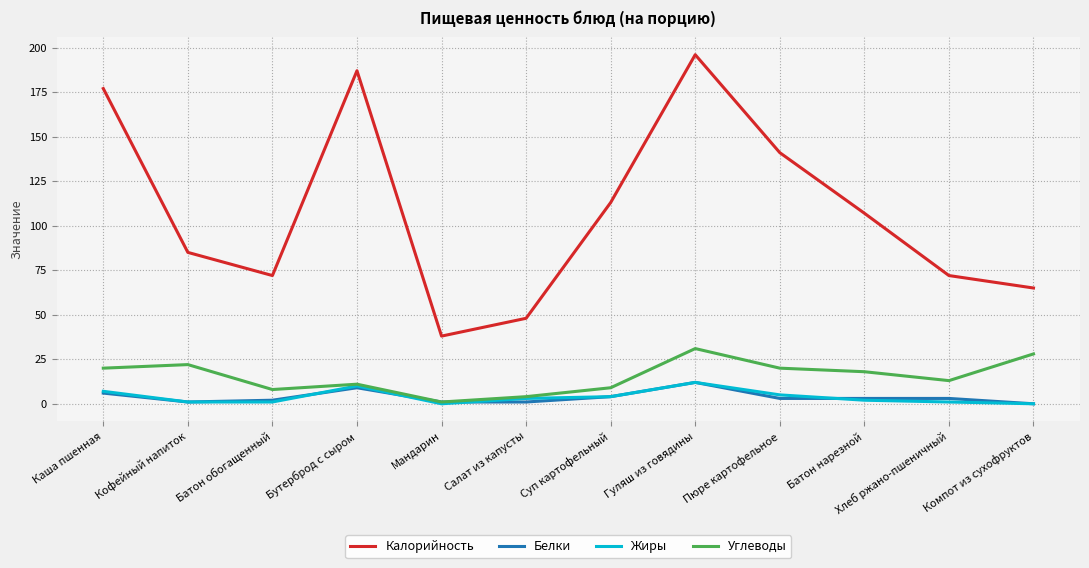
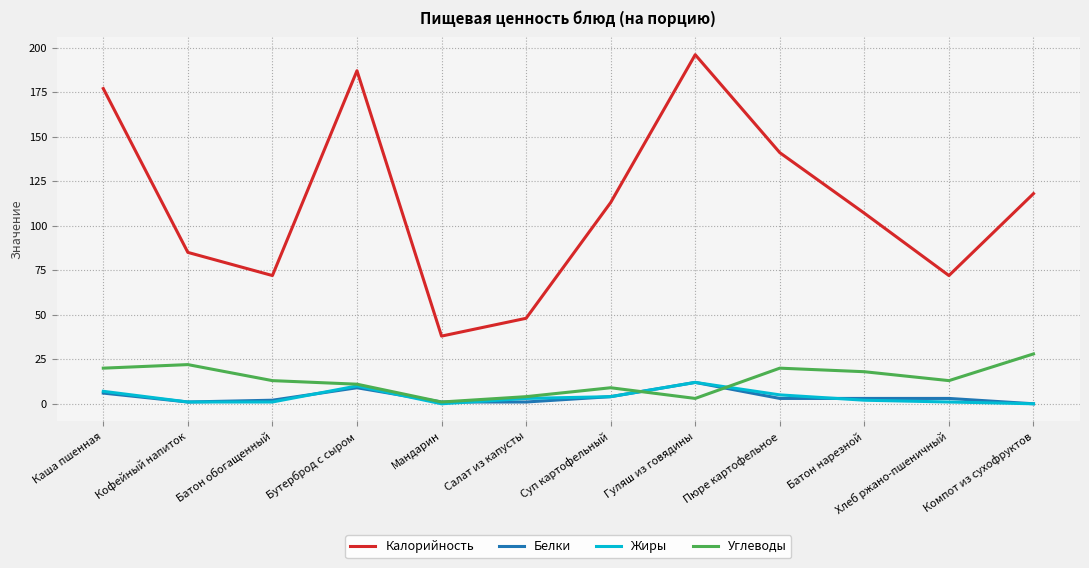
  {
    "Калорийность": {
      "Каша пшенная": 177,
      "Кофейный напиток": 85,
      "Батон обогащенный": 72,
      "Бутерброд с сыром": 187,
      "Мандарин": 38,
      "Салат из капусты": 48,
      "Суп картофельный": 113,
      "Гуляш из говядины": 196,
      "Пюре картофельное": 141,
      "Батон нарезной": 107,
      "Хлеб ржано-пшеничный": 72,
-     "Компот из сухофруктов": 65
+     "Компот из сухофруктов": 118
    },
    "Белки": {
      "Салат из капусты": 1,
      "Пюре картофельное": 3,
      "Хлеб ржано-пшеничный": 3
    },
    "Жиры": {
      "Пюре картофельное": 5,
      "Хлеб ржано-пшеничный": 1
    },
    "Углеводы": {
      "Каша пшенная": 20,
      "Кофейный напиток": 22,
-     "Батон обогащенный": 8,
+     "Батон обогащенный": 13,
      "Суп картофельный": 9,
-     "Гуляш из говядины": 31,
+     "Гуляш из говядины": 3,
      "Пюре картофельное": 20,
      "Батон нарезной": 18,
      "Хлеб ржано-пшеничный": 13,
      "Компот из сухофруктов": 28
    }
  }
